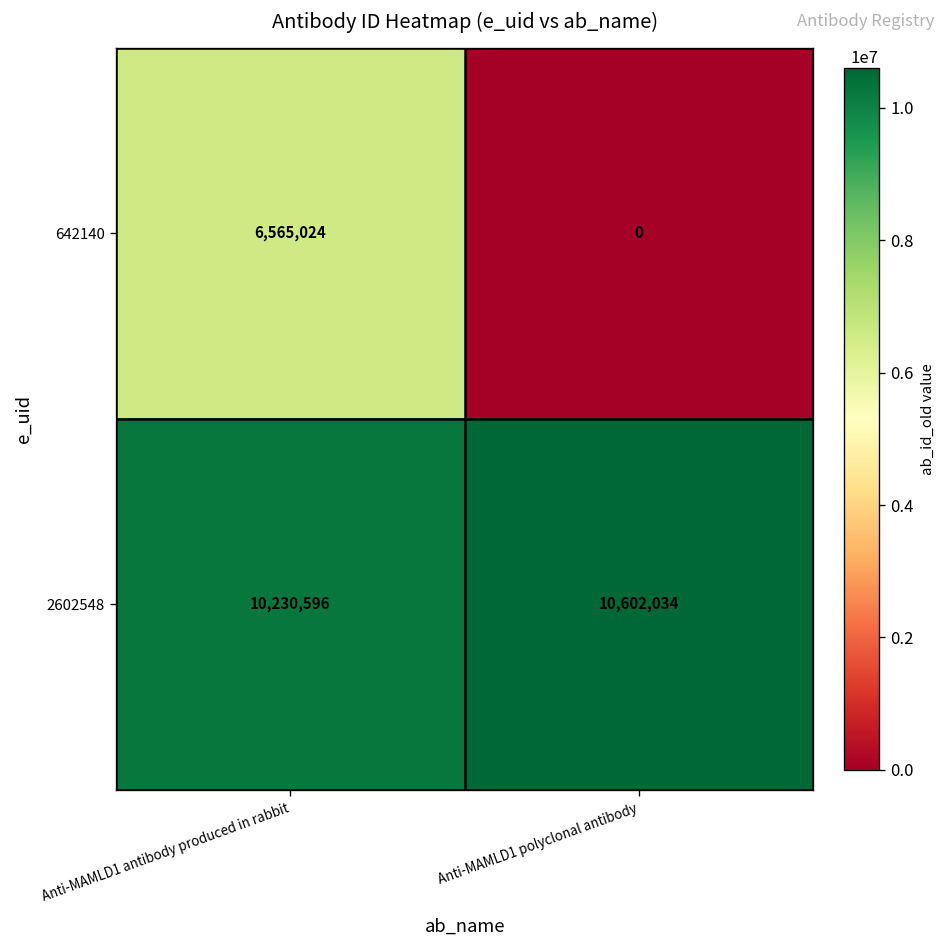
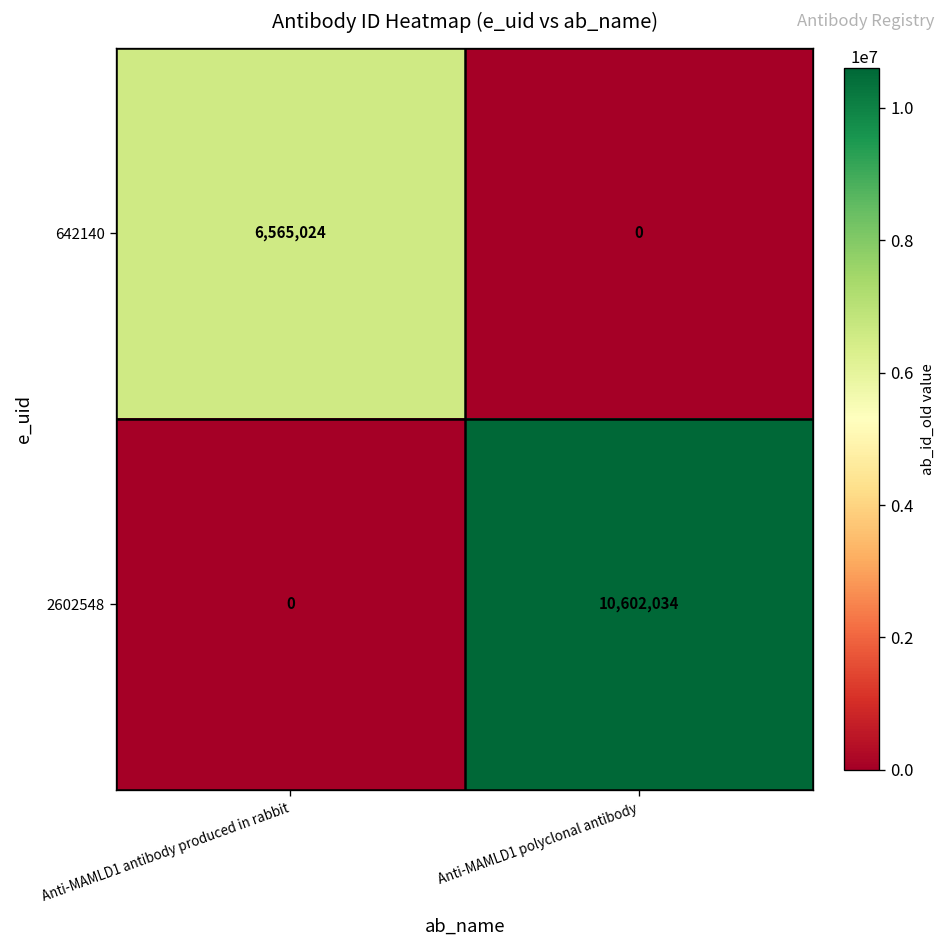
  {
    "642140": {
      "Anti-MAMLD1 antibody produced in rabbit": "6,565,024",
      "Anti-MAMLD1 polyclonal antibody": "0"
    },
    "2602548": {
-     "Anti-MAMLD1 antibody produced in rabbit": "10,230,596",
+     "Anti-MAMLD1 antibody produced in rabbit": "0",
      "Anti-MAMLD1 polyclonal antibody": "10,602,034"
    }
  }
